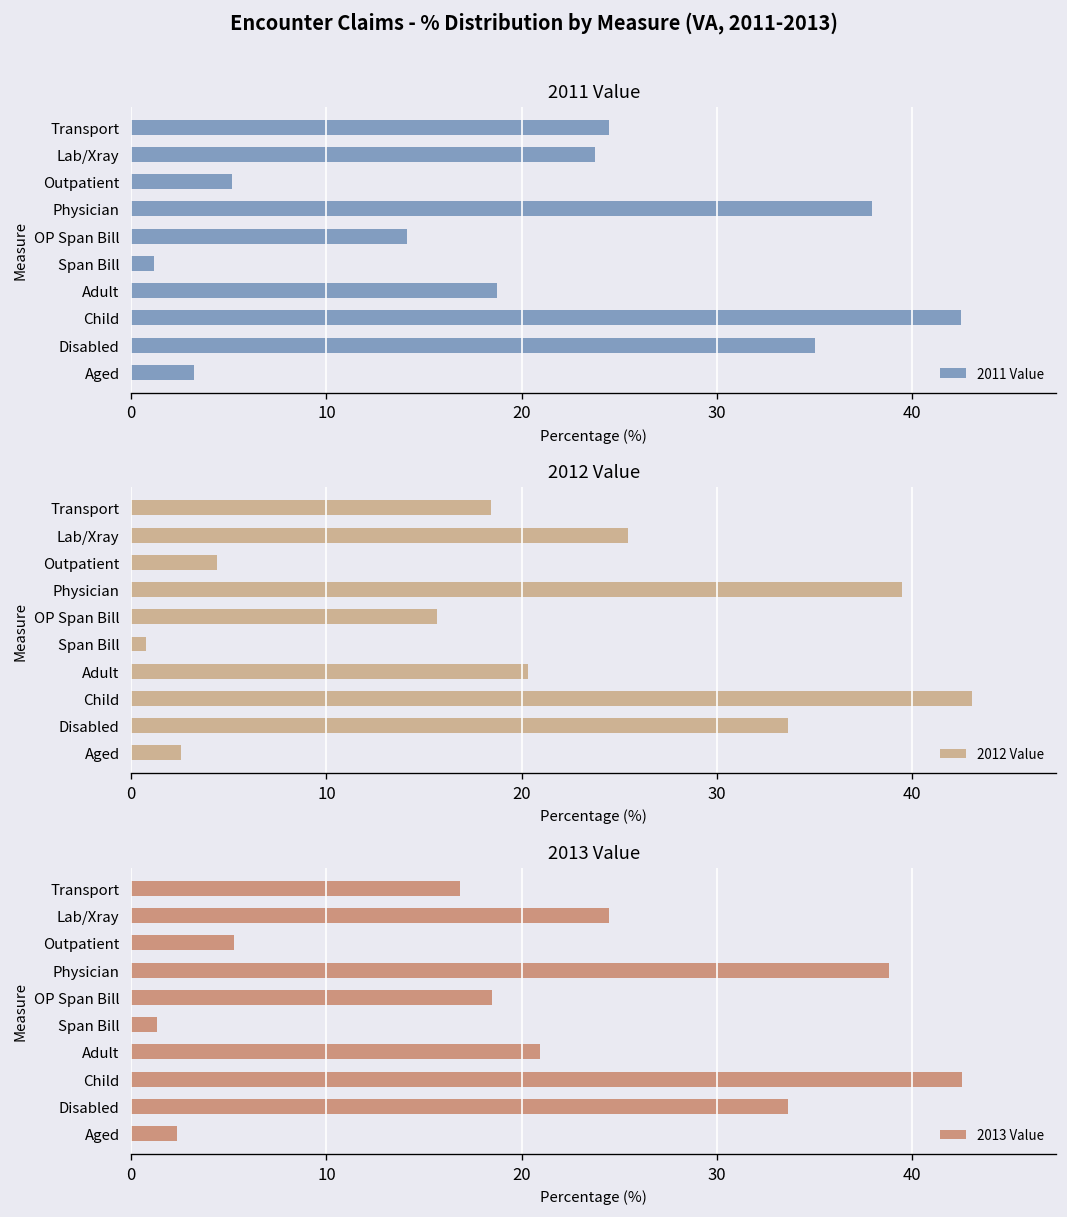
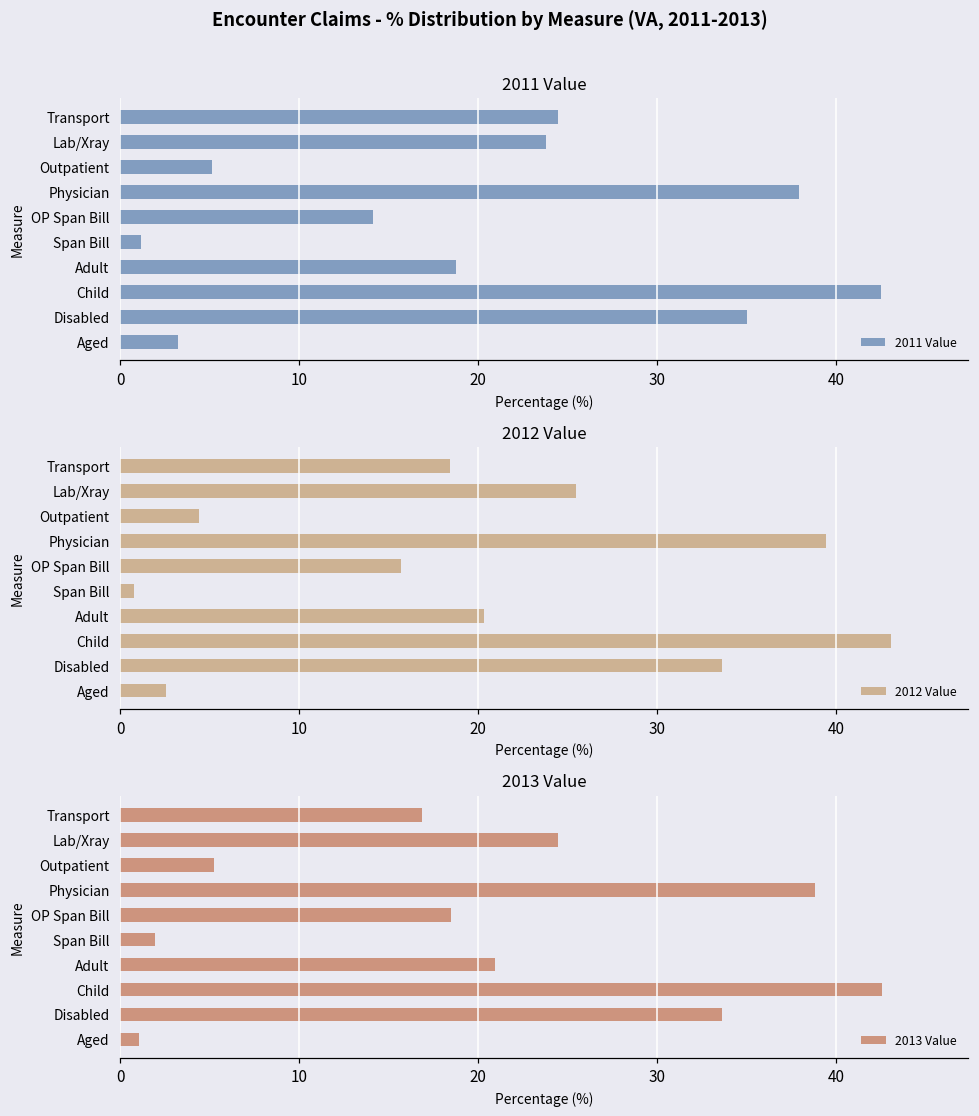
  {
    "2011 Value": {
      "Transport": 24.5,
      "Lab/Xray": 23.8,
      "Outpatient": 5.1,
      "Physician": 37.9,
      "OP Span Bill": 14.1,
      "Span Bill": 1.1,
      "Adult": 18.7,
      "Child": 42.5,
      "Disabled": 35.0,
      "Aged": 3.2
    },
    "2012 Value": {
      "Transport": 18.4,
      "Lab/Xray": 25.5,
      "Outpatient": 4.4,
      "Physician": 39.5,
      "OP Span Bill": 15.7,
      "Span Bill": 0.8,
      "Adult": 20.3,
      "Child": 43.1,
      "Disabled": 33.6,
      "Aged": 2.5
    },
    "2013 Value": {
      "Transport": 16.9,
      "Lab/Xray": 24.5,
      "Outpatient": 5.2,
      "Physician": 38.8,
      "OP Span Bill": 18.5,
-     "Span Bill": 1.3,
+     "Span Bill": 1.9,
      "Adult": 21.0,
      "Child": 42.6,
      "Disabled": 33.6,
-     "Aged": 2.3
+     "Aged": 1.1
    }
  }
